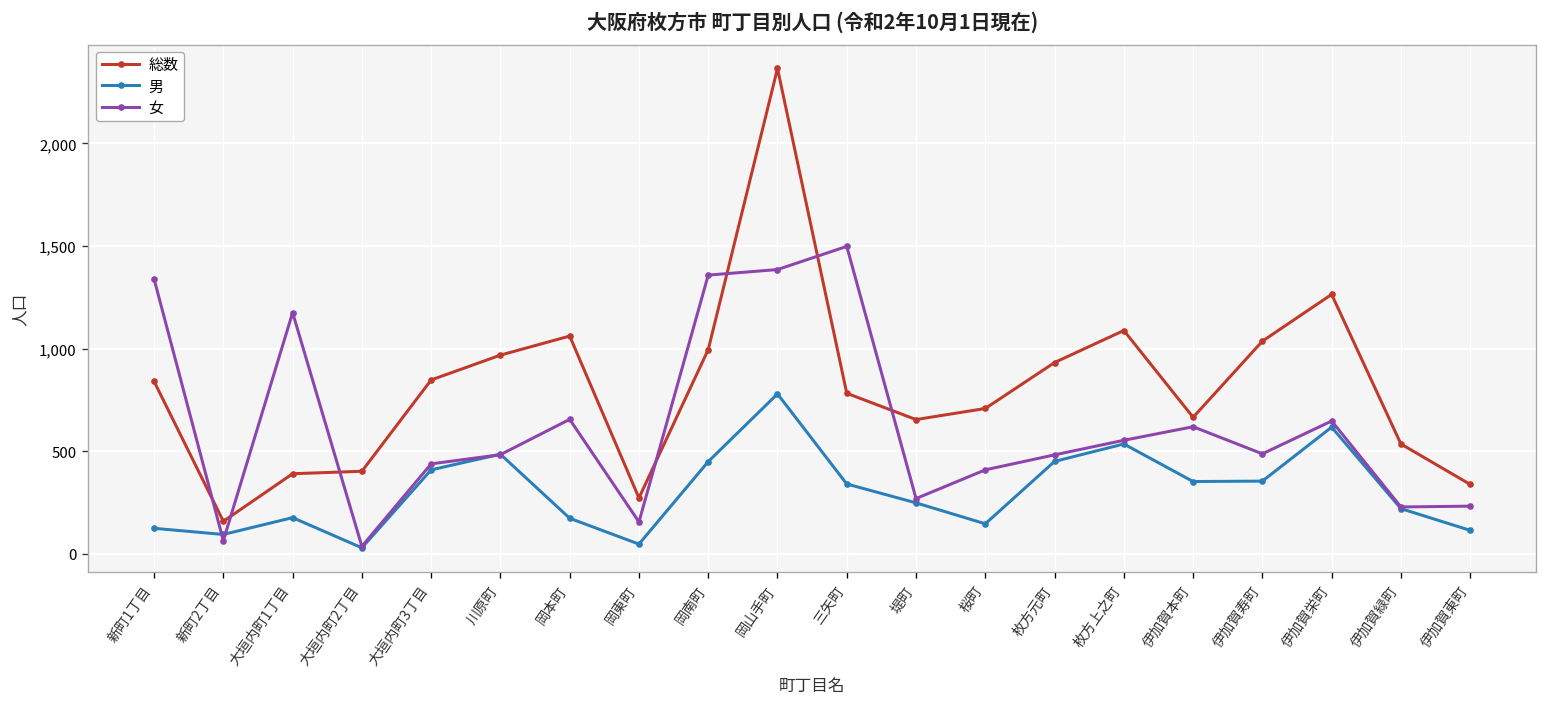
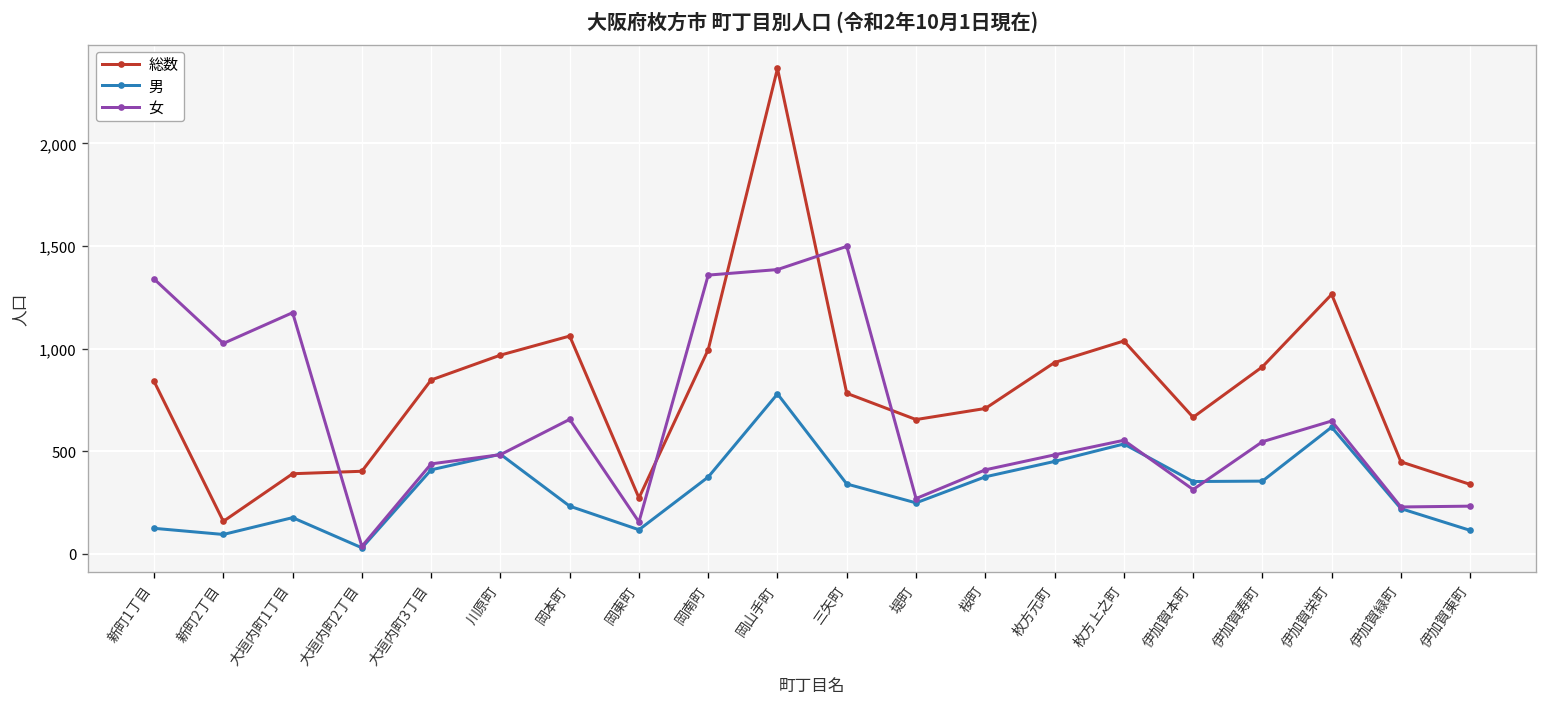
  {
    "総数": {
      "新町1丁目": "840",
      "新町2丁目": "160",
      "大垣内町1丁目": "390",
      "大垣内町2丁目": "400",
      "大垣内町3丁目": "850",
      "川原町": "970",
      "岡本町": "1,060",
      "岡東町": "270",
      "岡南町": "1,000",
      "岡山手町": "2,370",
      "三矢町": "780",
      "堤町": "650",
      "桜町": "710",
      "枚方元町": "930",
-     "枚方上之町": "1,090",
+     "枚方上之町": "1,040",
      "伊加賀本町": "670",
-     "伊加賀寿町": "1,040",
+     "伊加賀寿町": "910",
      "伊加賀栄町": "1,260",
-     "伊加賀緑町": "540",
+     "伊加賀緑町": "450",
      "伊加賀東町": "340"
    },
    "男": {
      "新町1丁目": "120",
      "新町2丁目": "90",
      "大垣内町1丁目": "180",
      "大垣内町3丁目": "410",
-     "岡本町": "170",
-     "岡東町": "50",
-     "岡南町": "450",
+     "岡本町": "230",
+     "岡東町": "120",
+     "岡南町": "370",
      "岡山手町": "780",
      "三矢町": "340",
      "堤町": "250",
-     "桜町": "150",
+     "桜町": "380",
      "枚方元町": "450",
      "枚方上之町": "540",
      "伊加賀本町": "350",
      "伊加賀寿町": "350",
      "伊加賀栄町": "620",
      "伊加賀東町": "110"
    },
    "女": {
      "新町1丁目": "1,340",
-     "新町2丁目": "60",
+     "新町2丁目": "1,030",
      "大垣内町1丁目": "1,180",
      "大垣内町3丁目": "440",
      "岡本町": "660",
      "岡東町": "160",
      "岡南町": "1,360",
      "岡山手町": "1,390",
      "三矢町": "1,500",
      "堤町": "270",
      "桜町": "410",
      "枚方元町": "480",
      "枚方上之町": "550",
-     "伊加賀本町": "620",
-     "伊加賀寿町": "490",
+     "伊加賀本町": "310",
+     "伊加賀寿町": "550",
      "伊加賀栄町": "650",
      "伊加賀東町": "230"
    }
  }
